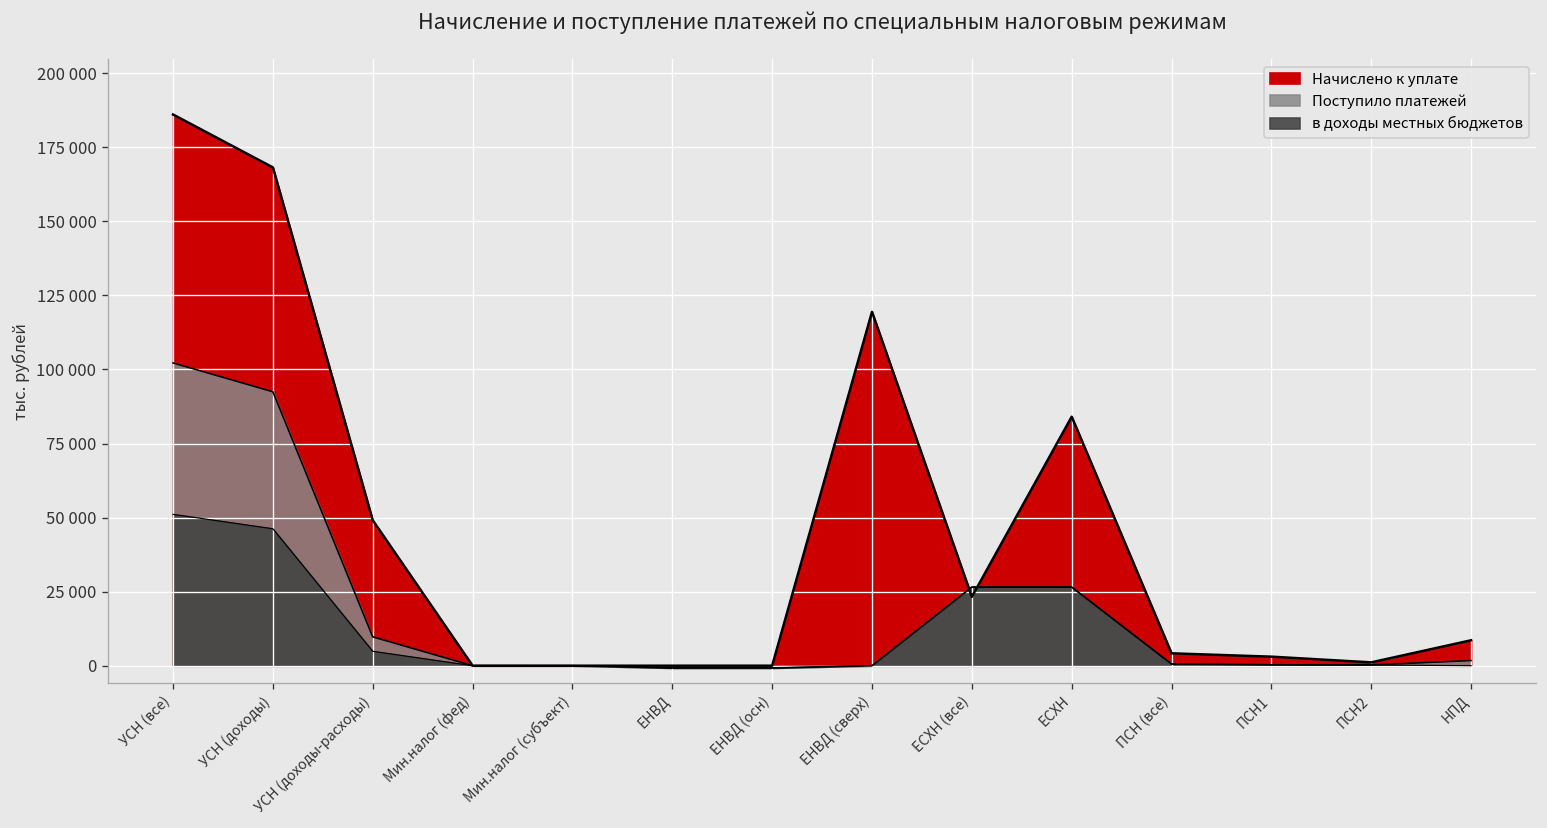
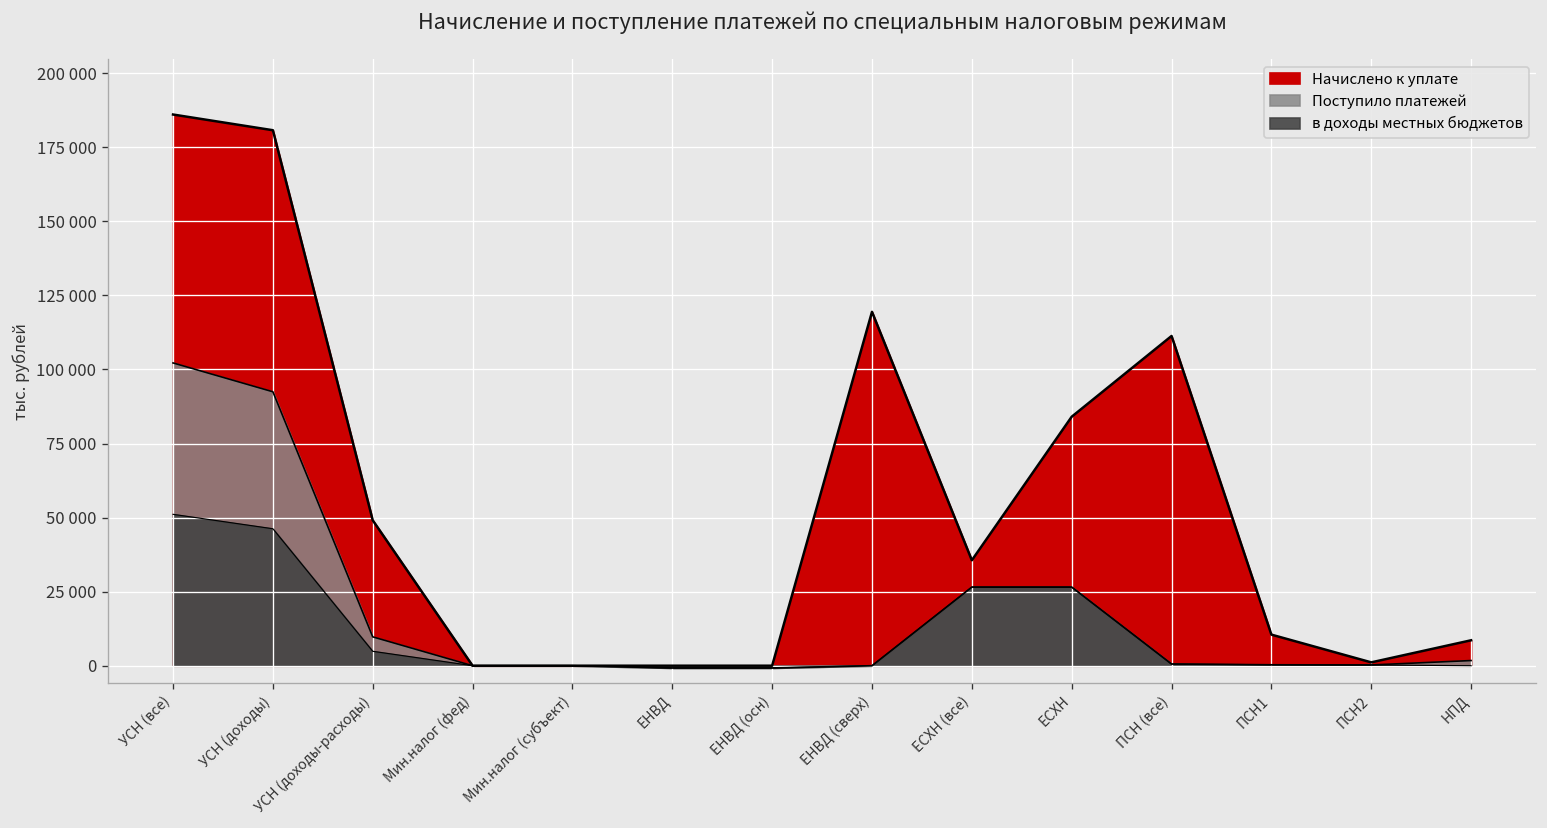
  {
    "Начислено к уплате": {
      "УСН (все)": 186000,
-     "УСН (доходы)": 168000,
+     "УСН (доходы)": 181000,
      "УСН (доходы-расходы)": 49000,
      "ЕНВД (сверх)": 119000,
-     "ЕСХН (все)": 23000,
+     "ЕСХН (все)": 36000,
      "ЕСХН": 84000,
-     "ПСН (все)": 4000,
-     "ПСН1": 3000,
+     "ПСН (все)": 111000,
+     "ПСН1": 10000,
      "НПД": 9000
    }
  }
